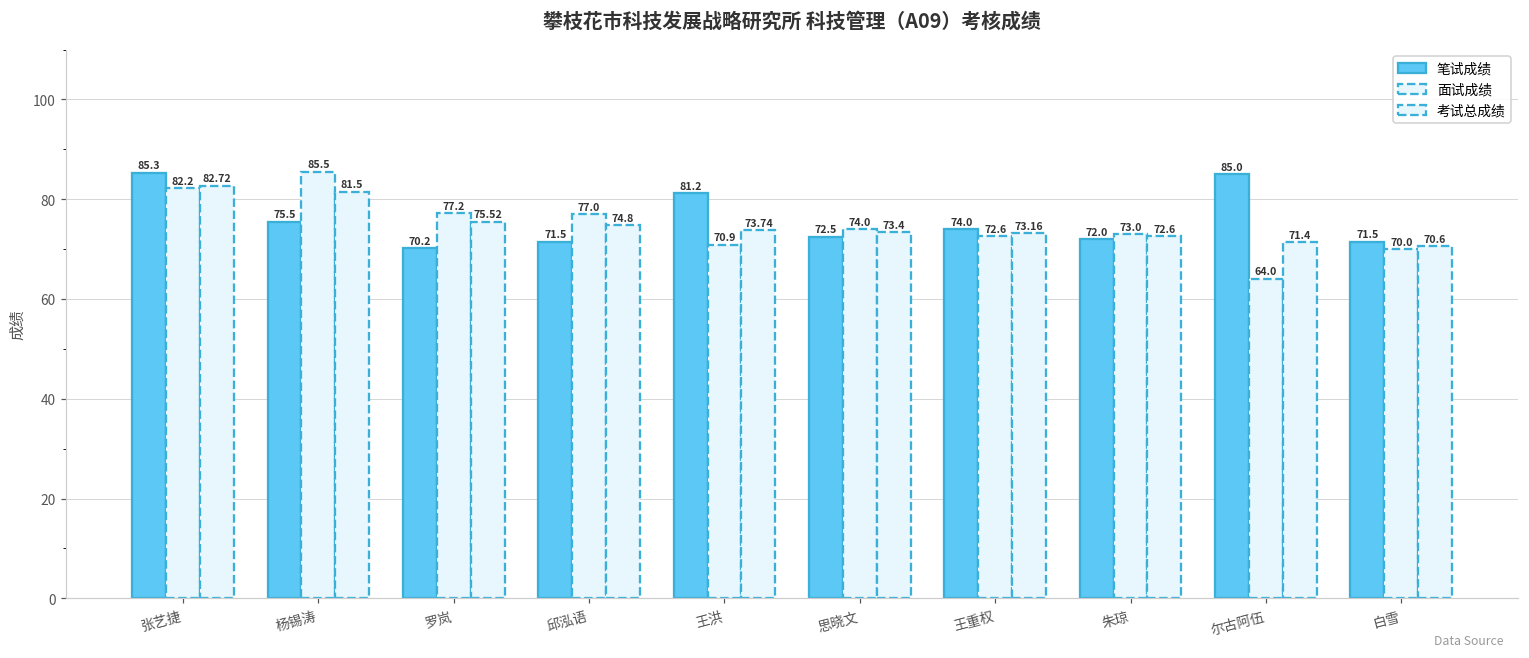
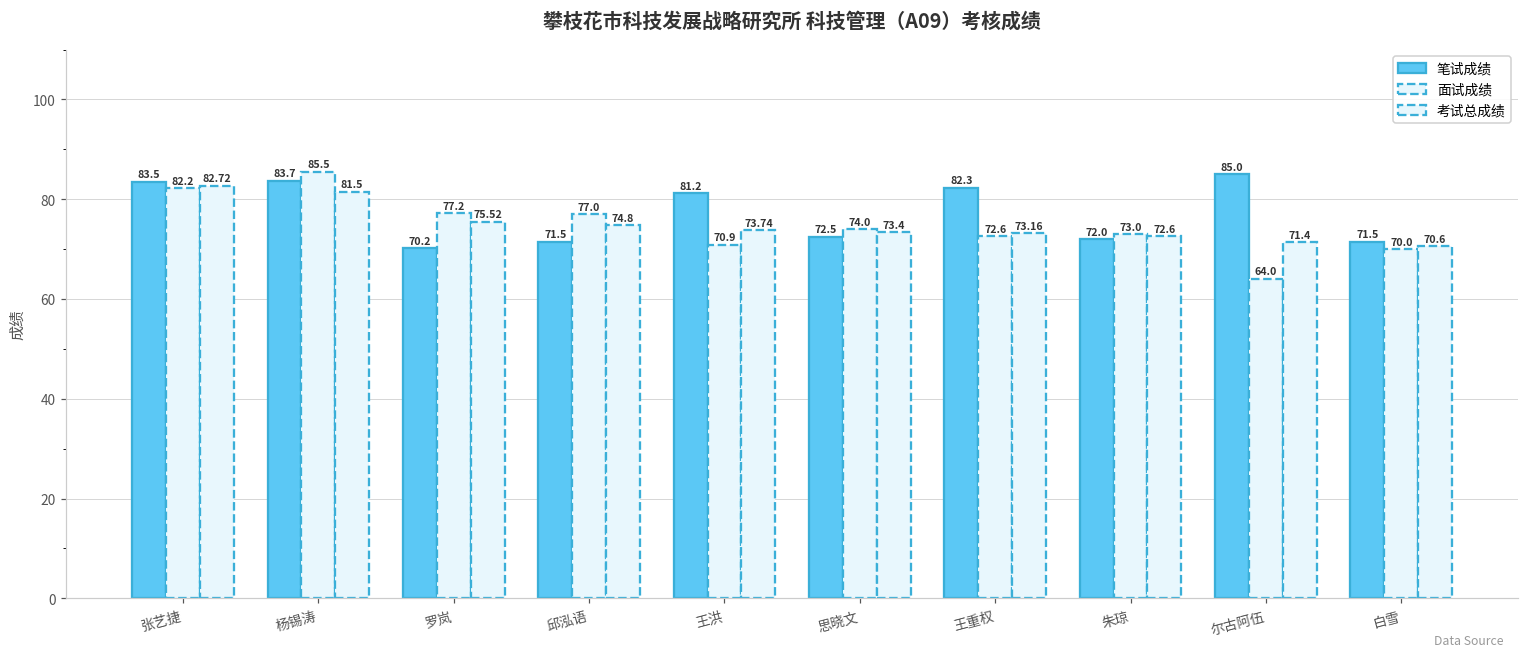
  {
    "笔试成绩": {
-     "张艺捷": 85.3,
-     "杨锡涛": 75.5,
+     "张艺捷": 83.5,
+     "杨锡涛": 83.7,
      "罗岚": 70.2,
      "邱泓语": 71.5,
      "王洪": 81.2,
      "思晓文": 72.5,
-     "王重权": 74.0,
+     "王重权": 82.3,
      "朱琼": 72.0,
      "尔古阿伍": 85.0,
      "白雪": 71.5
    }
  }
